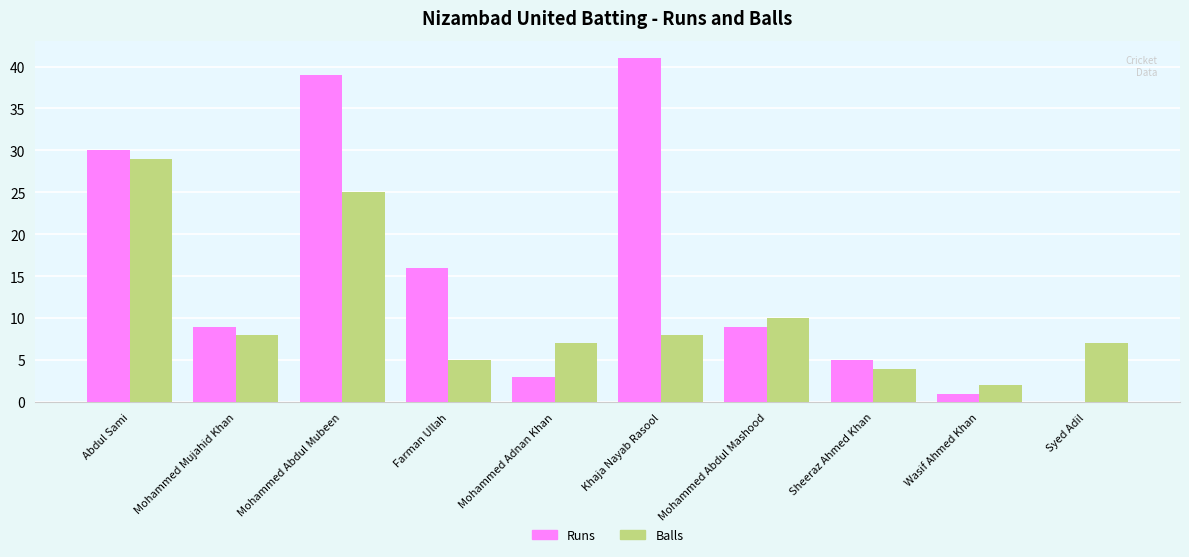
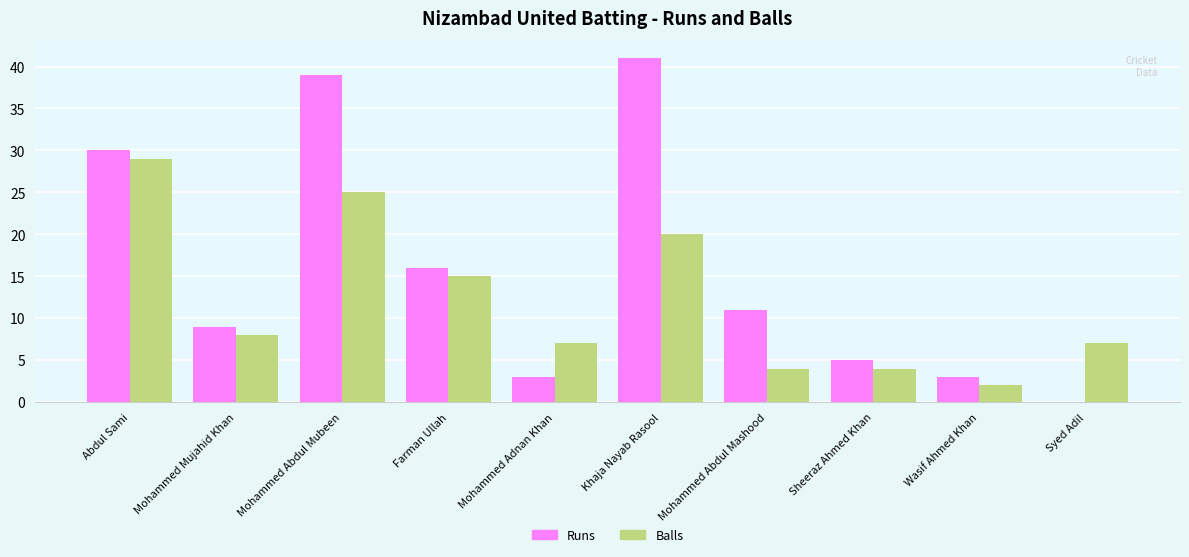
  {
    "Runs": {
      "Abdul Sami": 30,
      "Mohammed Mujahid Khan": 9,
      "Mohammed Abdul Mubeen": 39,
      "Farman Ullah": 16,
      "Mohammed Adnan Khan": 3,
      "Khaja Nayab Rasool": 41,
-     "Mohammed Abdul Mashood": 9,
+     "Mohammed Abdul Mashood": 11,
      "Sheeraz Ahmed Khan": 5,
-     "Wasif Ahmed Khan": 1,
+     "Wasif Ahmed Khan": 3,
      "Syed Adil": 0
    },
    "Balls": {
      "Abdul Sami": 29,
      "Mohammed Mujahid Khan": 8,
      "Mohammed Abdul Mubeen": 25,
-     "Farman Ullah": 5,
+     "Farman Ullah": 15,
      "Mohammed Adnan Khan": 7,
-     "Khaja Nayab Rasool": 8,
-     "Mohammed Abdul Mashood": 10,
+     "Khaja Nayab Rasool": 20,
+     "Mohammed Abdul Mashood": 4,
      "Sheeraz Ahmed Khan": 4,
      "Wasif Ahmed Khan": 2,
      "Syed Adil": 7
    }
  }
